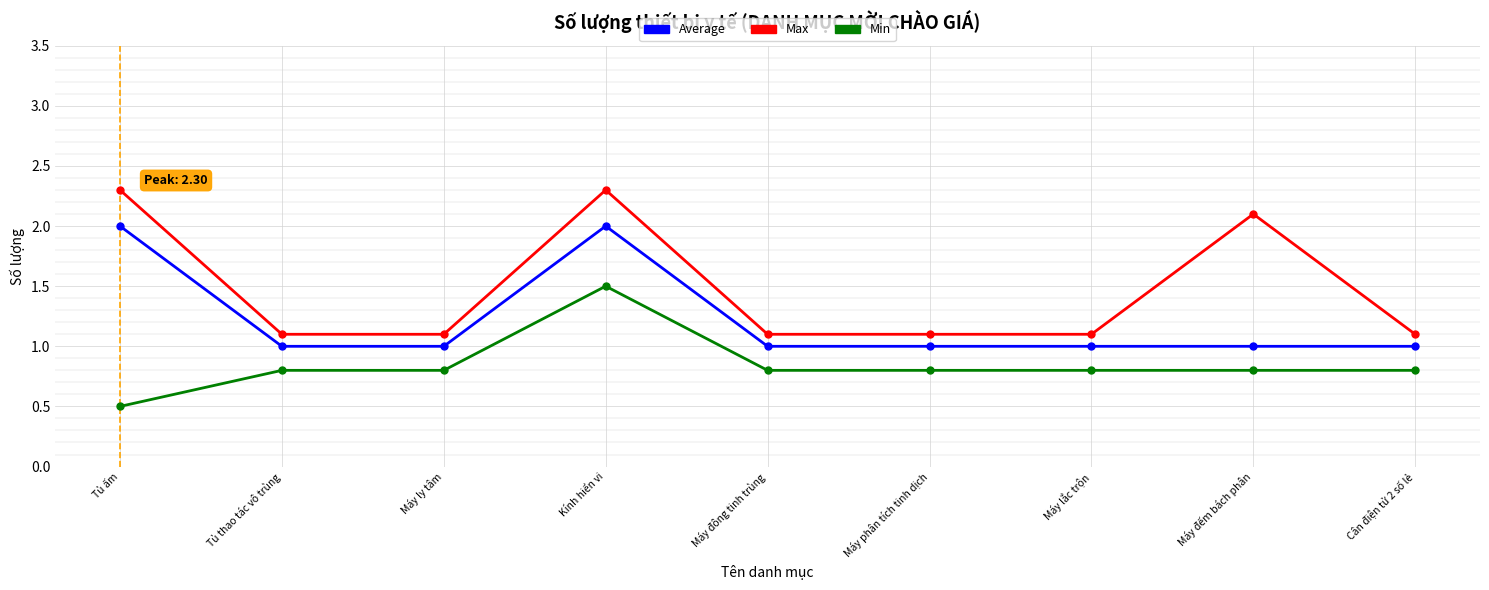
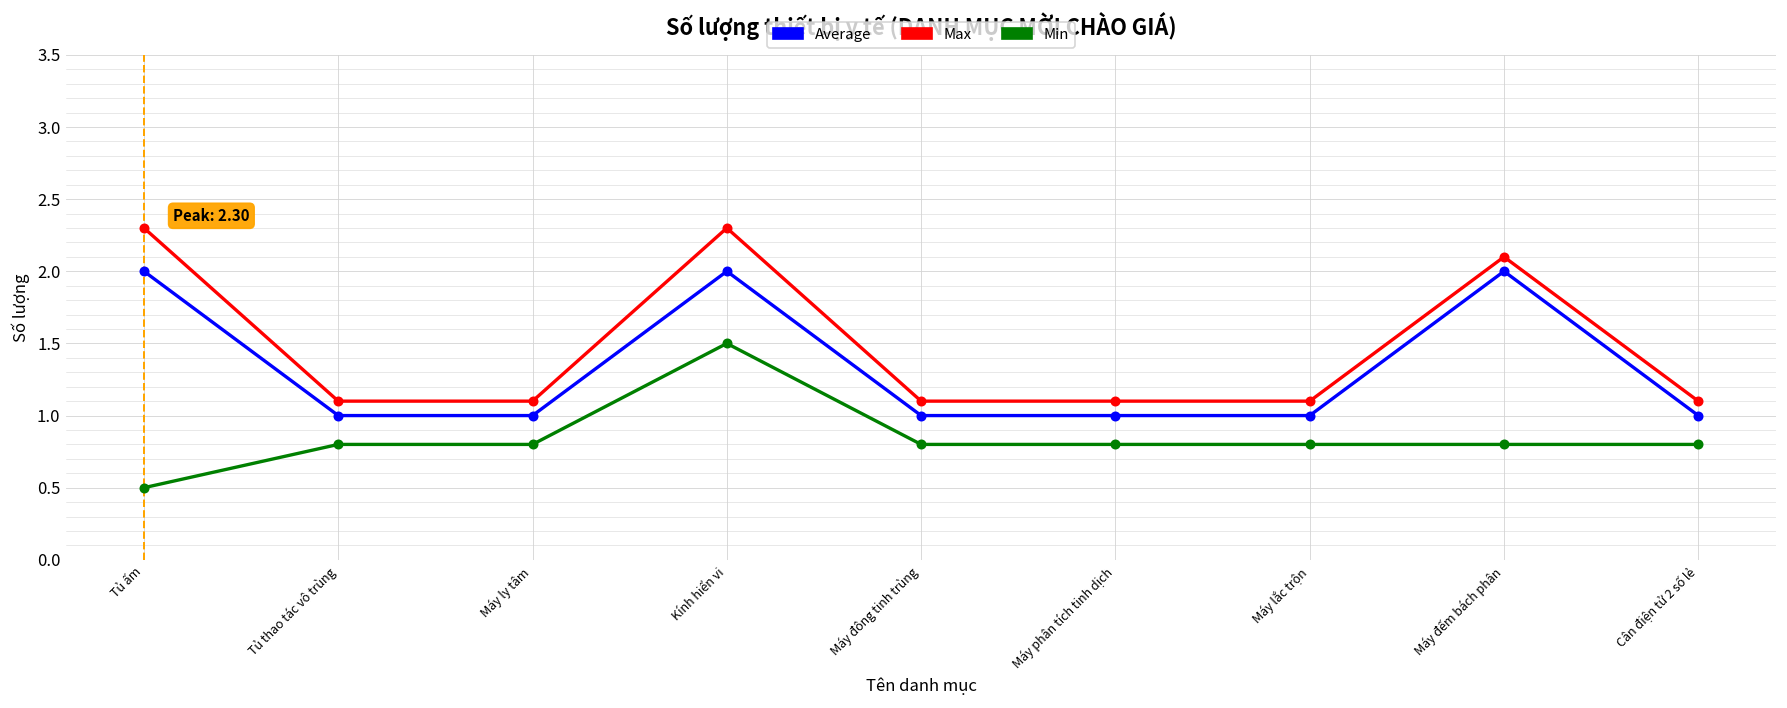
  {
    "Average": {
      "Tủ ấm": 2,
      "Tủ thao tác vô trùng": 1,
      "Máy ly tâm": 1,
      "Kính hiển vi": 2,
      "Máy đông tinh trùng": 1,
      "Máy phân tích tinh dịch": 1,
      "Máy lắc trộn": 1,
-     "Máy đếm bách phân": 1,
+     "Máy đếm bách phân": 2,
      "Cân điện tử 2 số lẻ": 1
    },
    "Max": {
      "Tủ thao tác vô trùng": 1.10,
      "Máy ly tâm": 1.10,
      "Kính hiển vi": 2.30,
      "Máy đông tinh trùng": 1.10,
      "Máy phân tích tinh dịch": 1.10,
      "Máy lắc trộn": 1.10,
      "Máy đếm bách phân": 2.10,
      "Cân điện tử 2 số lẻ": 1.10
    },
    "Min": {
      "Tủ ấm": 0.50,
      "Tủ thao tác vô trùng": 0.80,
      "Máy ly tâm": 0.80,
      "Kính hiển vi": 1.50,
      "Máy đông tinh trùng": 0.80,
      "Máy phân tích tinh dịch": 0.80,
      "Máy lắc trộn": 0.80,
      "Máy đếm bách phân": 0.80,
      "Cân điện tử 2 số lẻ": 0.80
    }
  }
